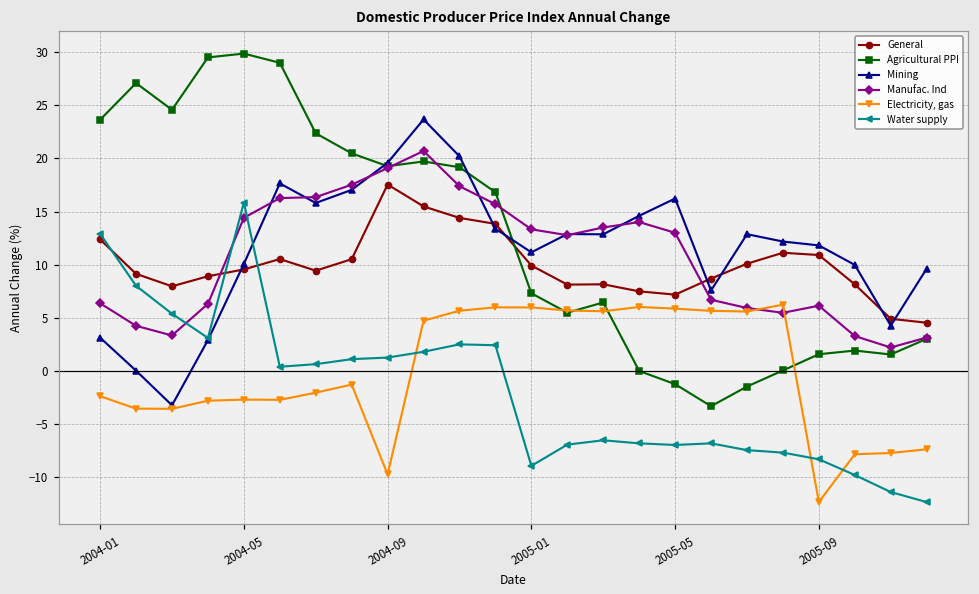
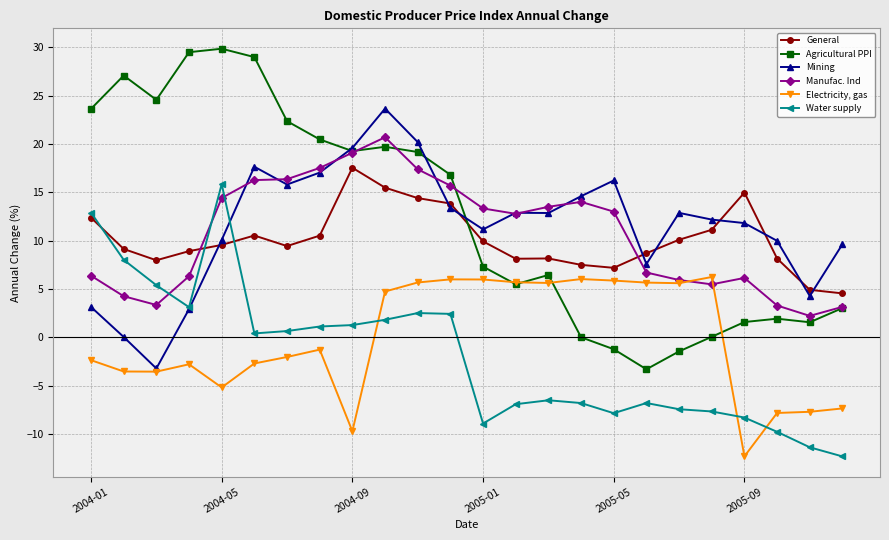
  {
    "General": {
      "2004-01": 12,
      "2004-05": 10,
      "2004-09": 18,
      "2005-01": 10,
      "2005-05": 7,
-     "2005-09": 11
+     "2005-09": 15
    },
    "Agricultural PPI": {
      "2004-01": 24,
      "2004-05": 30,
      "2005-01": 7,
      "2005-05": -1,
      "2005-09": 2
    },
    "Mining": {
      "2004-01": 3,
      "2004-05": 10,
      "2004-09": 20,
      "2005-01": 11,
      "2005-05": 16,
      "2005-09": 12
    },
    "Manufac. Ind": {
      "2004-01": 6,
      "2004-05": 14,
      "2005-01": 13,
      "2005-05": 13,
      "2005-09": 6
    },
    "Electricity, gas": {
      "2004-01": -2,
-     "2004-05": -3,
+     "2004-05": -5,
      "2004-09": -10,
      "2005-01": 6,
      "2005-05": 6,
      "2005-09": -12
    },
    "Water supply": {
      "2004-01": 13,
      "2004-05": 16,
      "2004-09": 1,
      "2005-01": -9,
-     "2005-05": -7,
+     "2005-05": -8,
      "2005-09": -8
    }
  }
